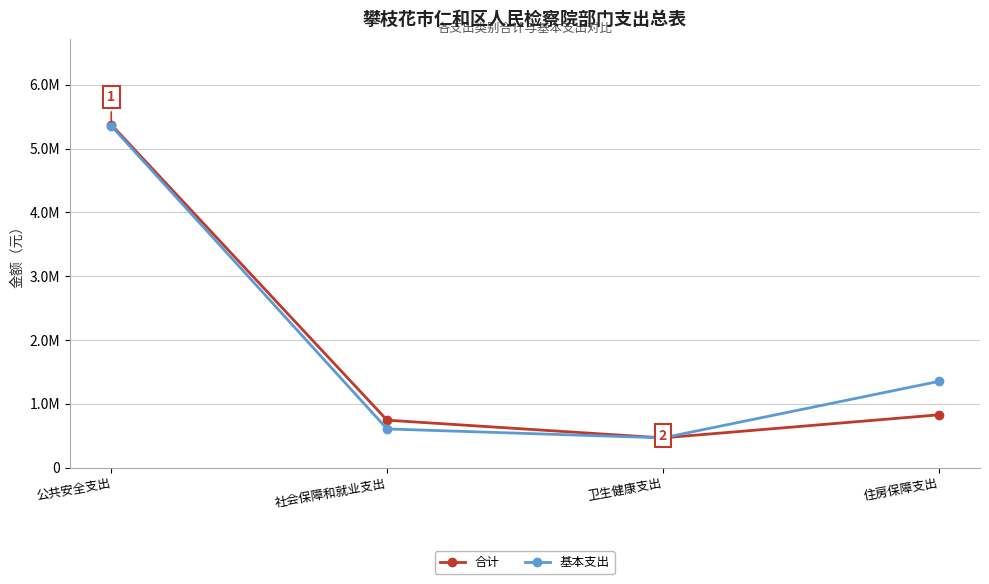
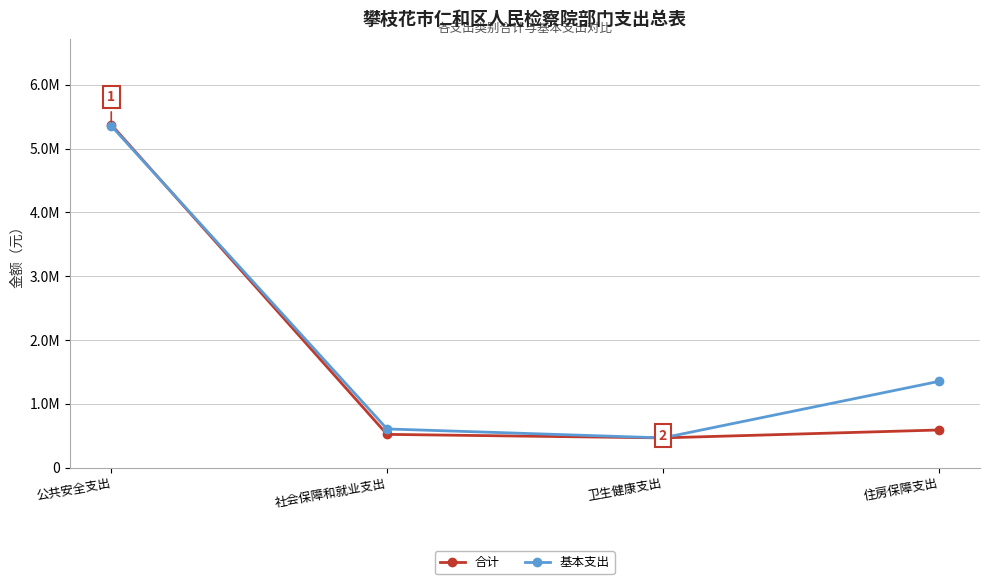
  {
    "合计": {
-     "社会保障和就业支出": 700000,
-     "住房保障支出": 800000
+     "社会保障和就业支出": 500000,
+     "住房保障支出": 600000
    },
    "基本支出": {
      "社会保障和就业支出": 600000,
      "住房保障支出": 1400000
    }
  }
